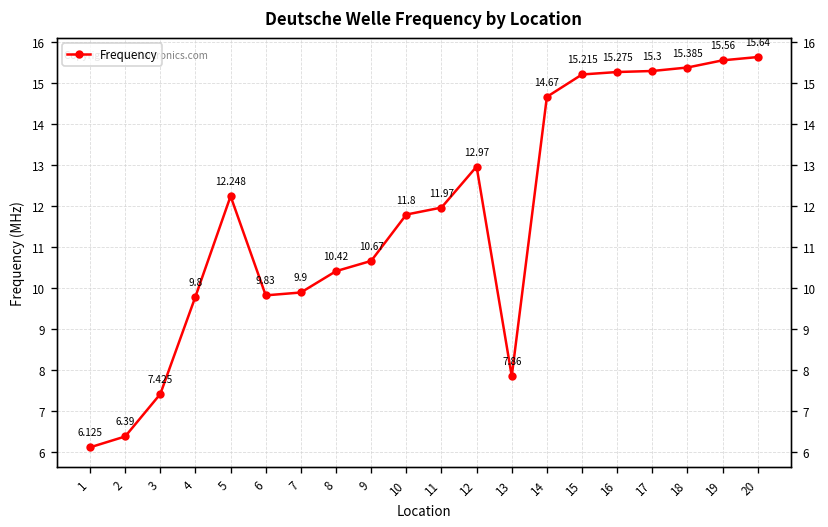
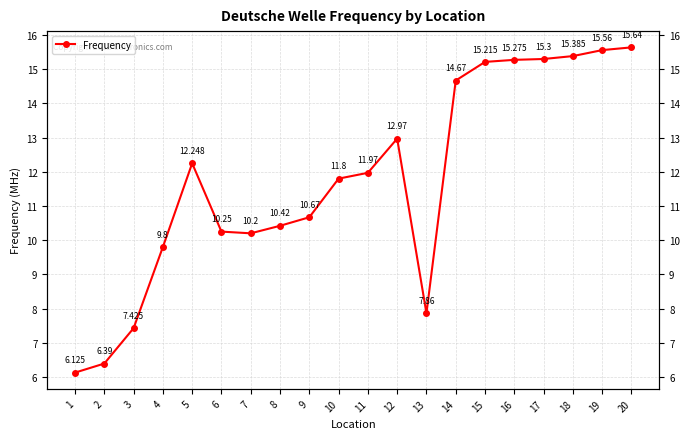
  {
    "1": 6.125,
    "2": 6.39,
    "3": 7.425,
    "4": 9.8,
    "5": 12.248,
-   "6": 9.83,
-   "7": 9.9,
+   "6": 10.25,
+   "7": 10.2,
    "8": 10.42,
    "9": 10.67,
    "10": 11.8,
    "11": 11.97,
    "12": 12.97,
    "13": 7.86,
    "14": 14.67,
    "15": 15.215,
    "16": 15.275,
    "17": 15.3,
    "18": 15.385,
    "19": 15.56,
    "20": 15.64
  }
